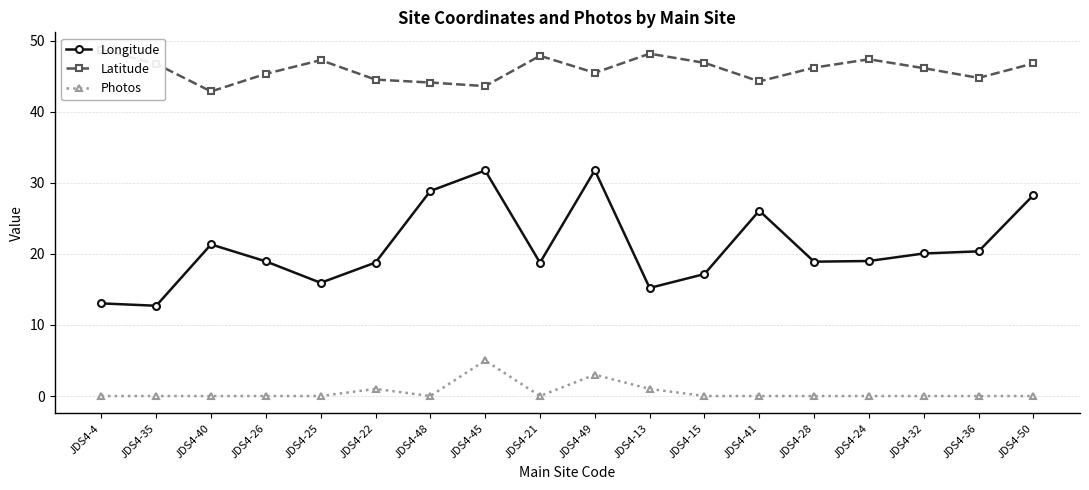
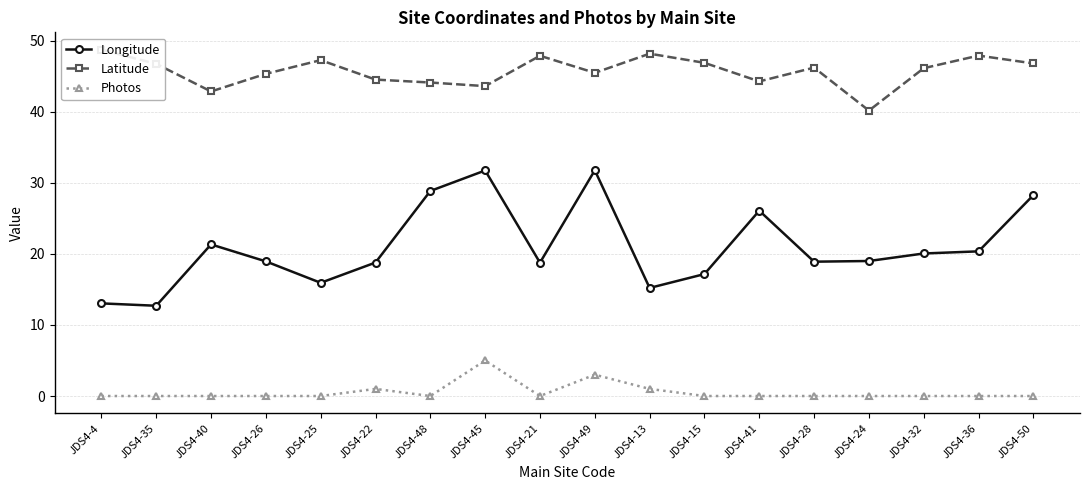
  {
    "Longitude": {
      "JDS4-4": 13,
      "JDS4-35": 13,
      "JDS4-40": 21,
      "JDS4-26": 19,
      "JDS4-25": 16,
      "JDS4-22": 19,
      "JDS4-48": 29,
      "JDS4-45": 32,
      "JDS4-21": 19,
      "JDS4-49": 32,
      "JDS4-13": 15,
      "JDS4-15": 17,
      "JDS4-41": 26,
      "JDS4-28": 19,
      "JDS4-24": 19,
      "JDS4-32": 20,
      "JDS4-36": 20,
      "JDS4-50": 28
    },
    "Latitude": {
      "JDS4-40": 43,
      "JDS4-26": 45,
      "JDS4-25": 47,
      "JDS4-22": 45,
      "JDS4-48": 44,
      "JDS4-45": 44,
      "JDS4-21": 48,
      "JDS4-49": 45,
      "JDS4-13": 48,
      "JDS4-15": 47,
      "JDS4-41": 44,
      "JDS4-28": 46,
-     "JDS4-24": 47,
+     "JDS4-24": 40,
      "JDS4-32": 46,
-     "JDS4-36": 45,
+     "JDS4-36": 48,
      "JDS4-50": 47
    },
    "Photos": {
      "JDS4-4": 0,
      "JDS4-35": 0,
      "JDS4-40": 0,
      "JDS4-26": 0,
      "JDS4-25": 0,
      "JDS4-22": 1,
      "JDS4-48": 0,
      "JDS4-45": 5,
      "JDS4-21": 0,
      "JDS4-49": 3,
      "JDS4-13": 1,
      "JDS4-15": 0,
      "JDS4-41": 0,
      "JDS4-28": 0,
      "JDS4-24": 0,
      "JDS4-32": 0,
      "JDS4-36": 0,
      "JDS4-50": 0
    }
  }
